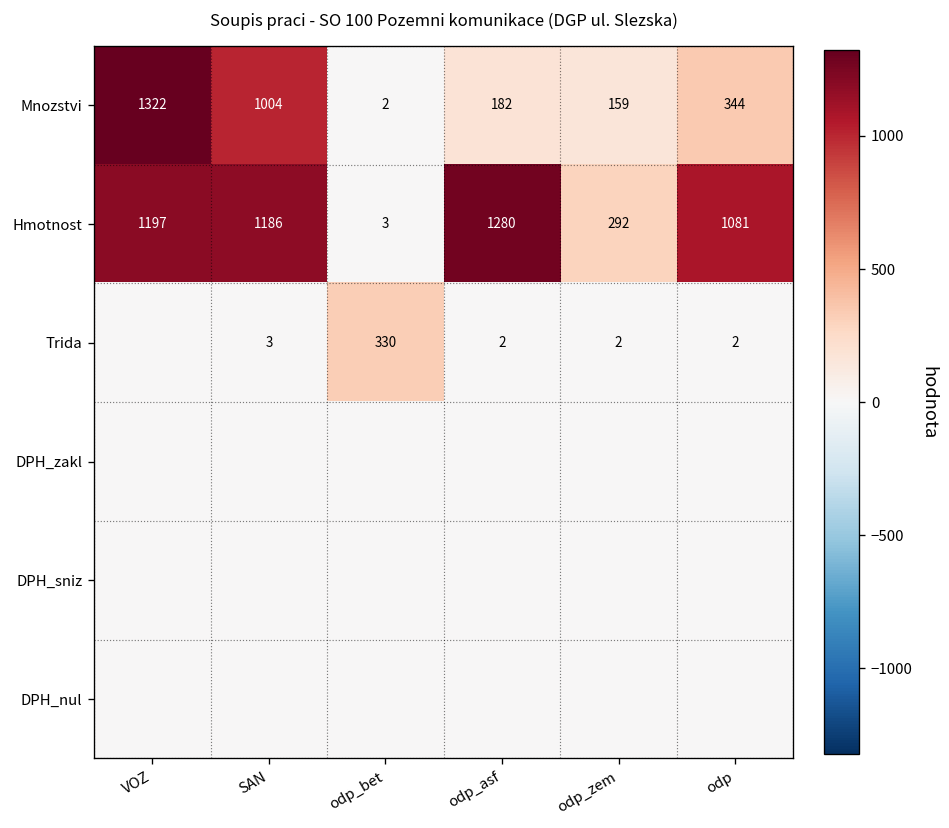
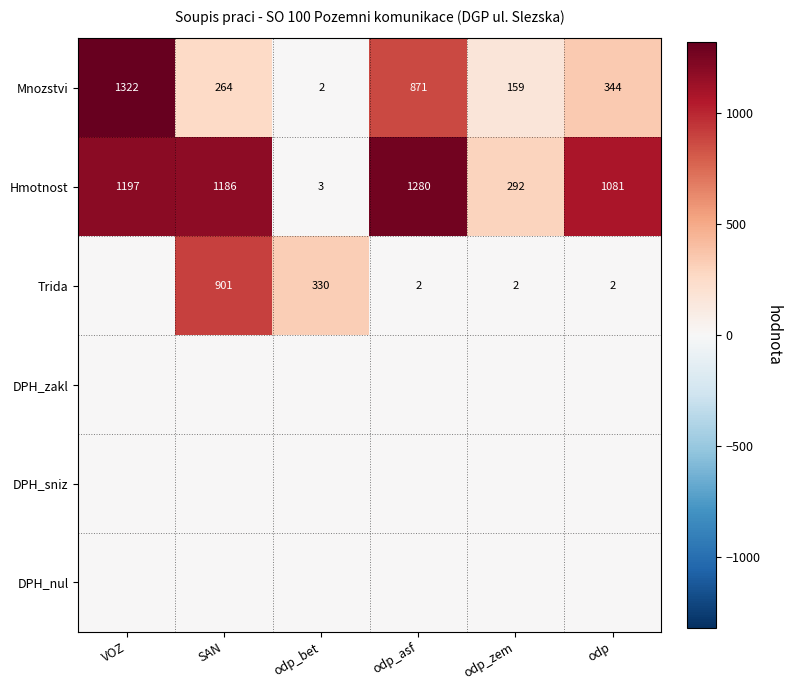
  {
    "Mnozstvi": {
      "VOZ": 1322,
-     "SAN": 1004,
+     "SAN": 264,
      "odp_bet": 2,
-     "odp_asf": 182,
+     "odp_asf": 871,
      "odp_zem": 159,
      "odp": 344
    },
    "Hmotnost": {
      "VOZ": 1197,
      "SAN": 1186,
      "odp_bet": 3,
      "odp_asf": 1280,
      "odp_zem": 292,
      "odp": 1081
    },
    "Trida": {
-     "SAN": 3,
+     "SAN": 901,
      "odp_bet": 330,
      "odp_asf": 2,
      "odp_zem": 2,
      "odp": 2
    }
  }
